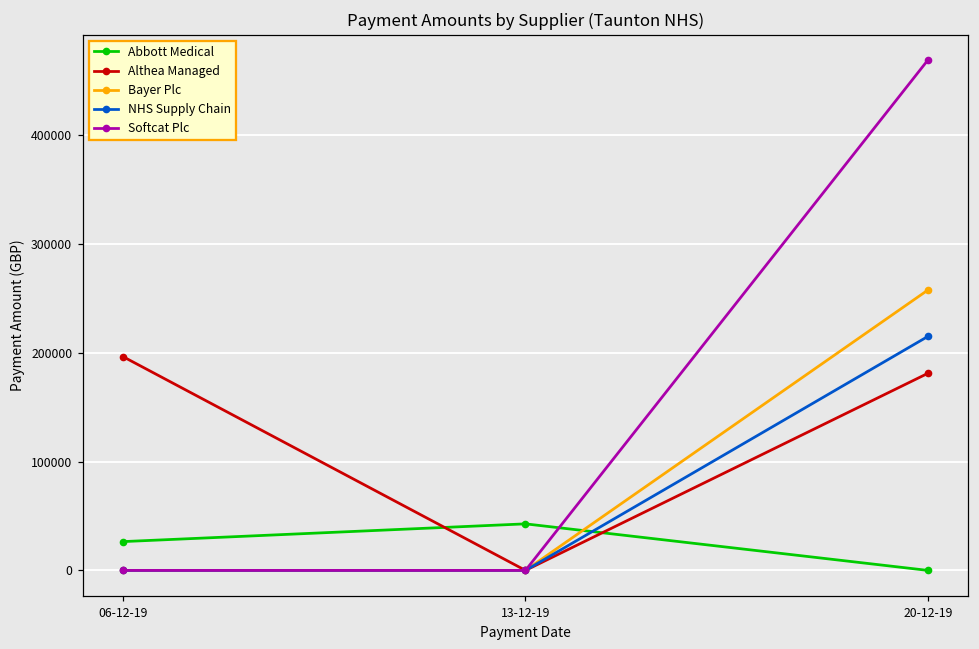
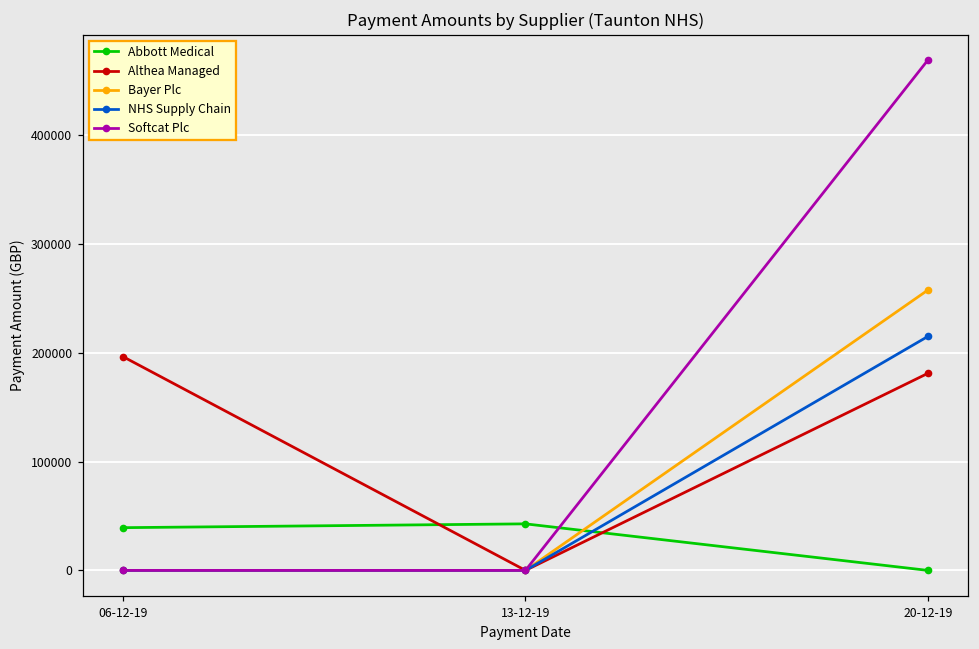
  {
    "Abbott Medical": {
-     "06-12-19": 30000,
+     "06-12-19": 40000,
      "13-12-19": 40000,
      "20-12-19": 0
    },
    "Althea Managed": {
      "06-12-19": 200000,
      "20-12-19": 180000
    },
    "Bayer Plc": {
      "20-12-19": 260000
    },
    "NHS Supply Chain": {
      "20-12-19": 210000
    },
    "Softcat Plc": {
      "20-12-19": 470000
    }
  }
